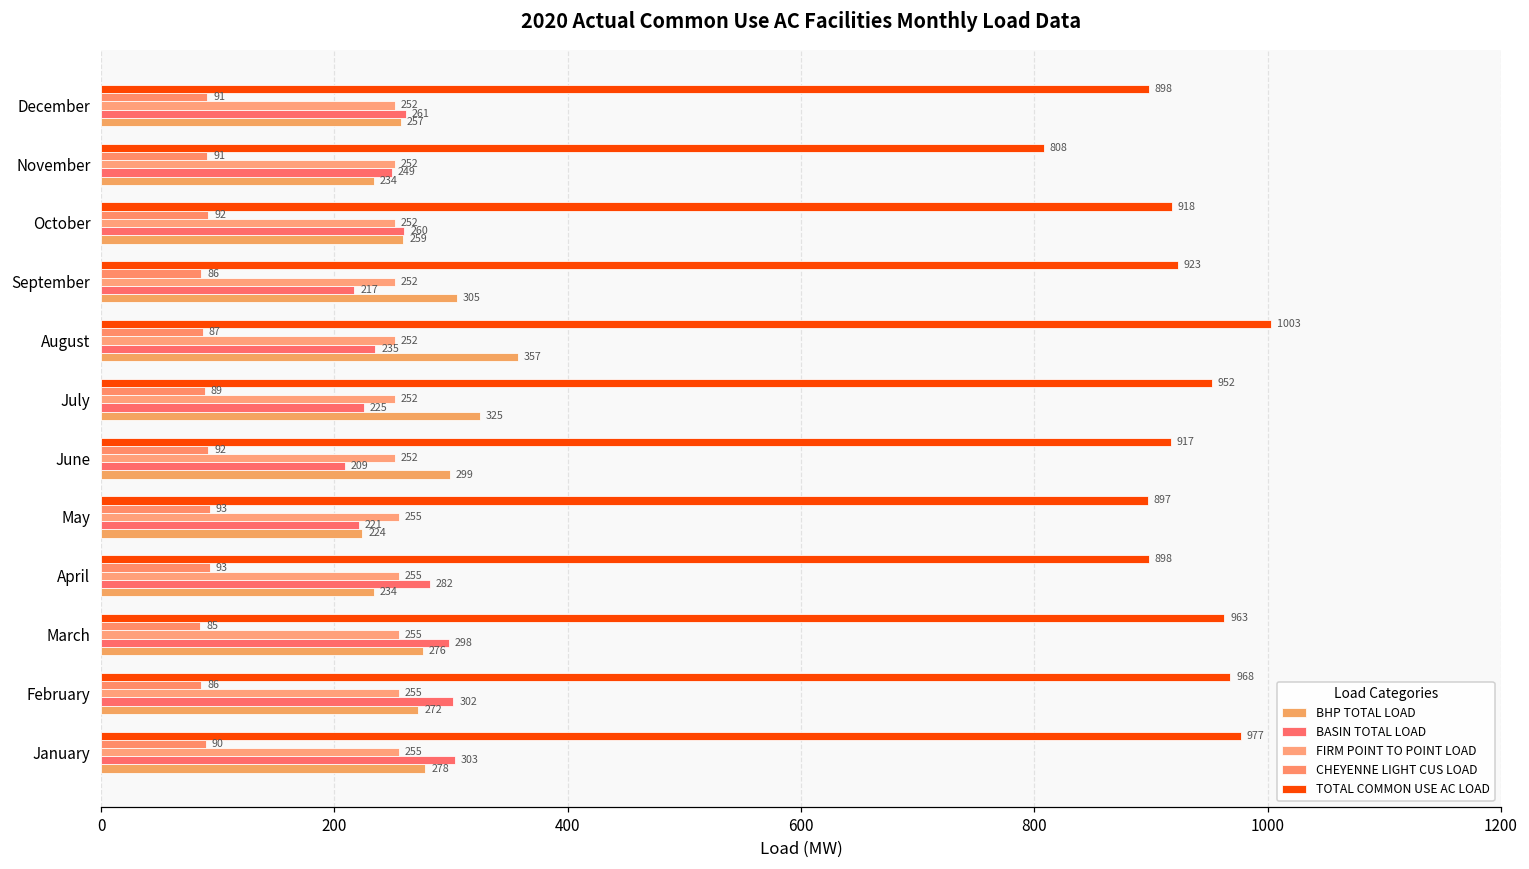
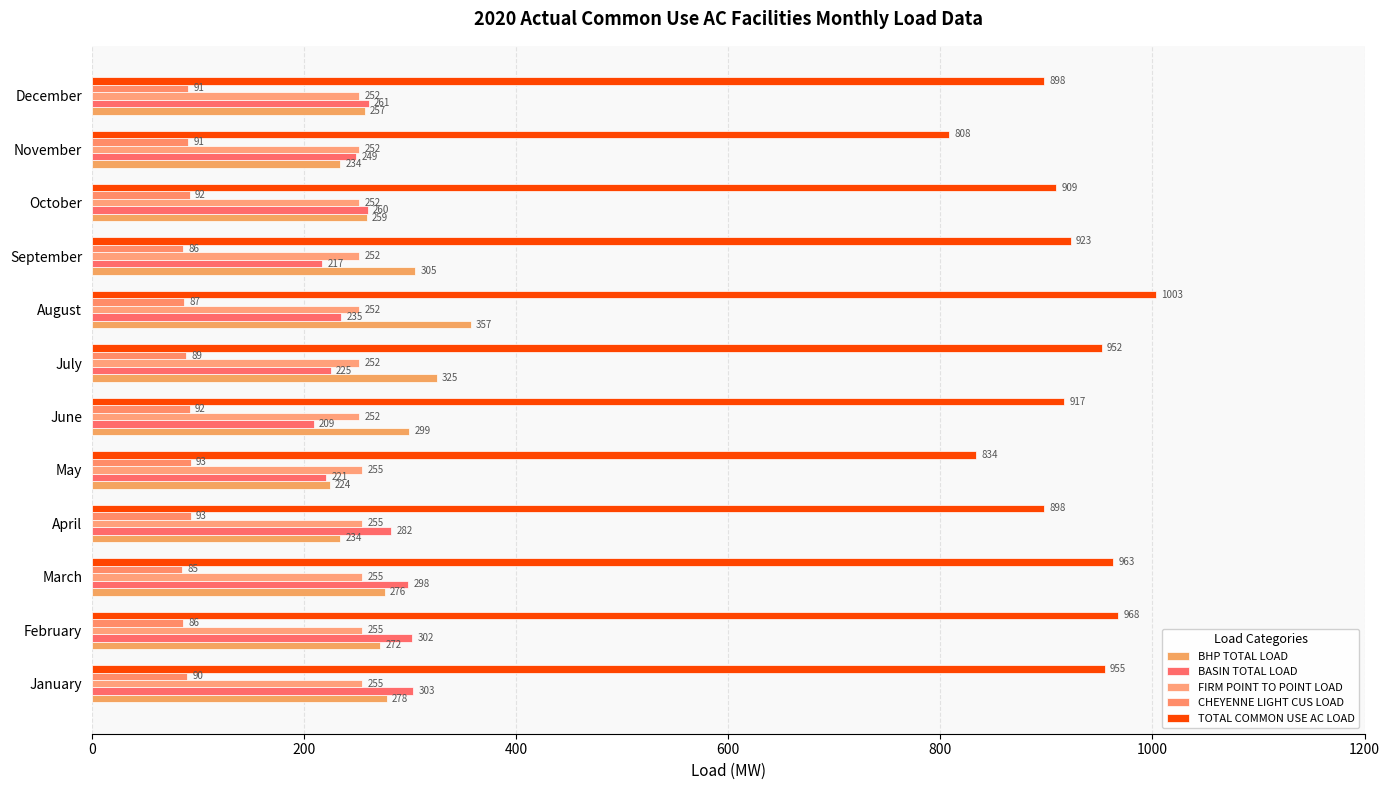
  {
    "TOTAL COMMON USE AC LOAD": {
      "December": 898,
      "November": 808,
-     "October": 918,
+     "October": 909,
      "September": 923,
      "August": 1003,
      "July": 952,
      "June": 917,
-     "May": 897,
+     "May": 834,
      "April": 898,
      "March": 963,
      "February": 968,
-     "January": 977
+     "January": 955
    }
  }
